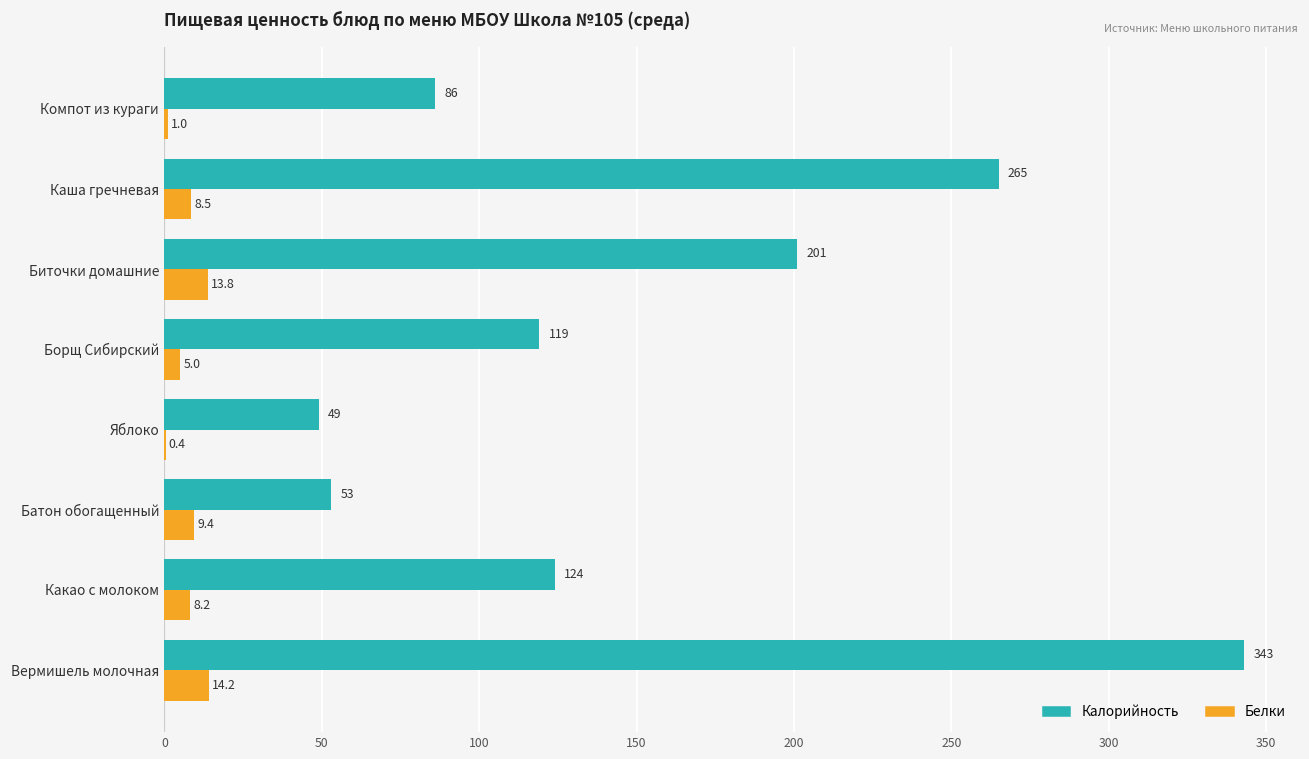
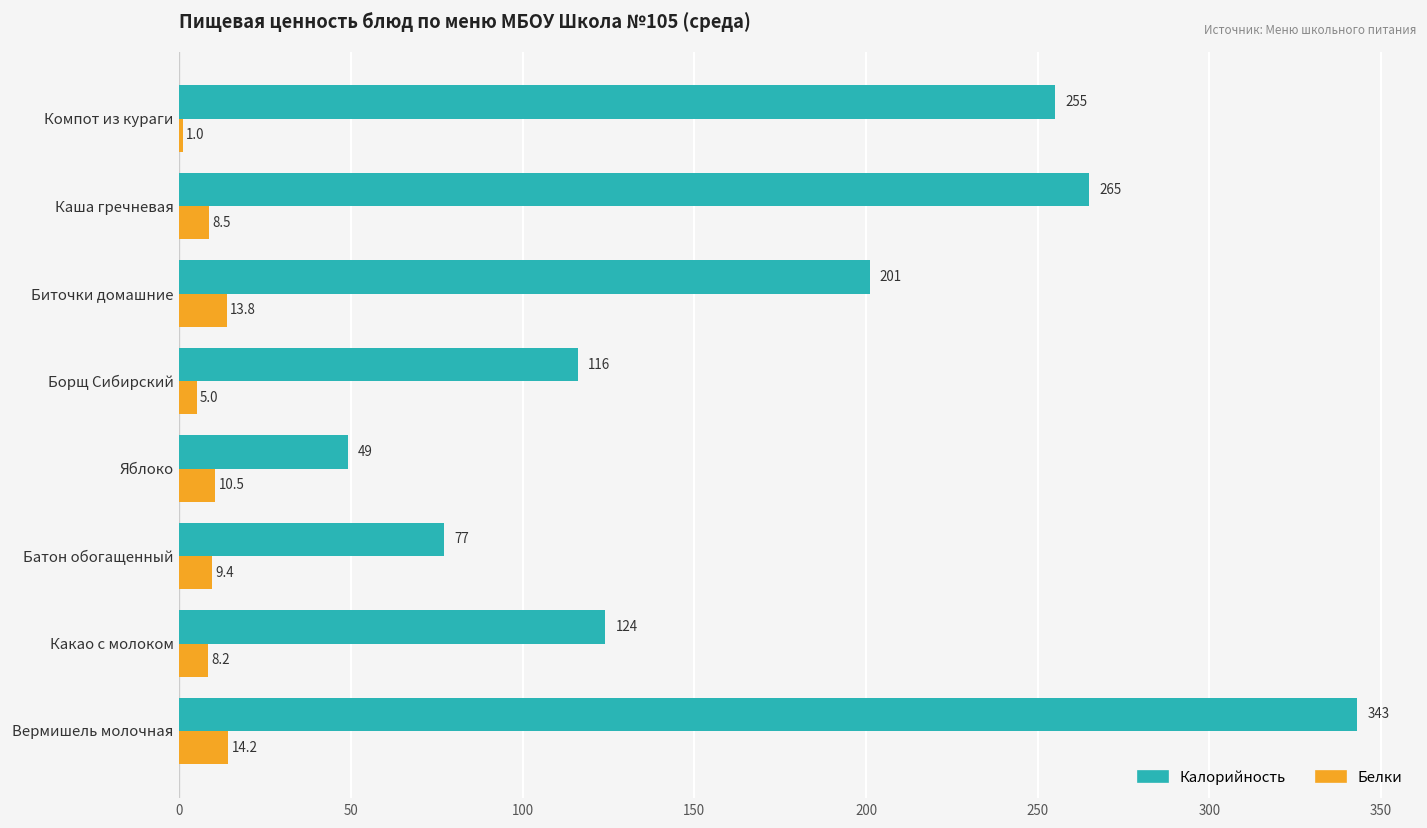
  {
    "Калорийность": {
-     "Компот из кураги": 86,
+     "Компот из кураги": 255,
      "Каша гречневая": 265,
      "Биточки домашние": 201,
-     "Борщ Сибирский": 119,
+     "Борщ Сибирский": 116,
      "Яблоко": 49,
-     "Батон обогащенный": 53,
+     "Батон обогащенный": 77,
      "Какао с молоком": 124,
      "Вермишель молочная": 343
    },
    "Белки": {
      "Компот из кураги": 1.0,
      "Каша гречневая": 8.5,
      "Биточки домашние": 13.8,
      "Борщ Сибирский": 5.0,
-     "Яблоко": 0.4,
+     "Яблоко": 10.5,
      "Батон обогащенный": 9.4,
      "Какао с молоком": 8.2,
      "Вермишель молочная": 14.2
    }
  }
